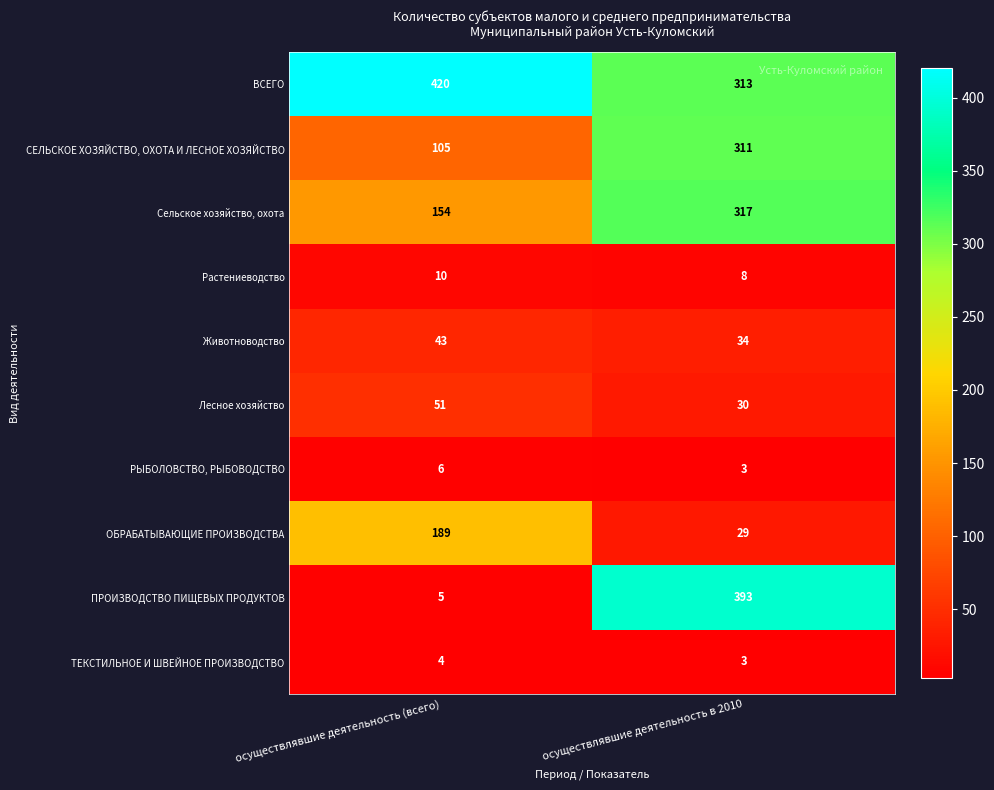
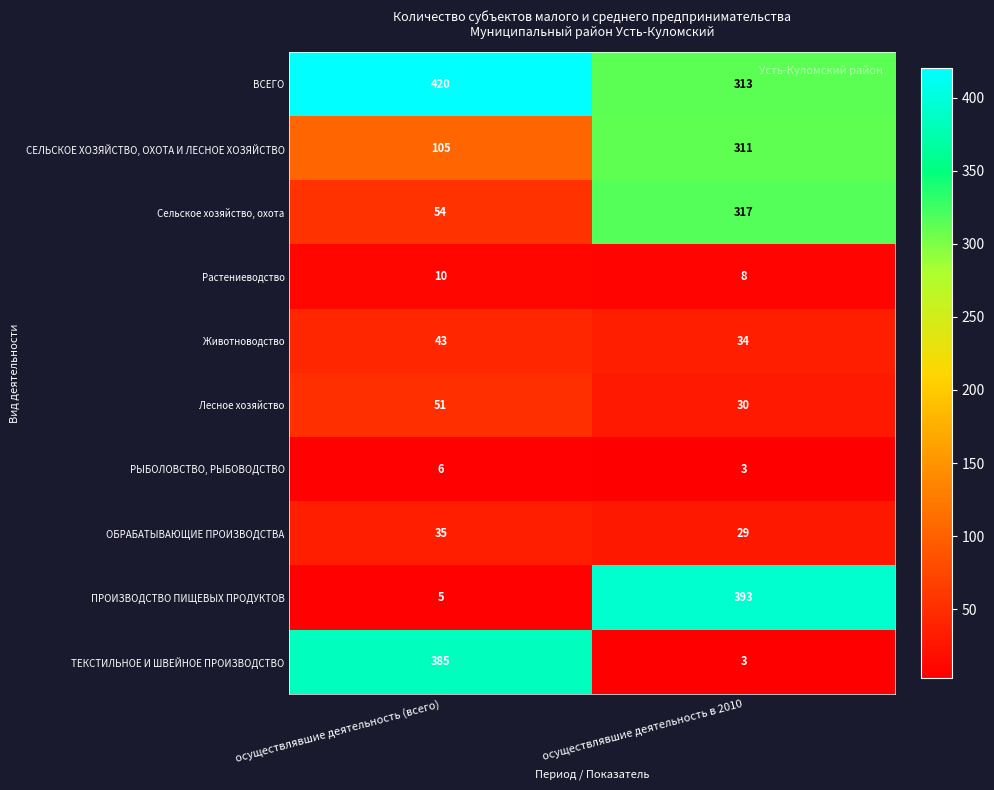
  {
    "ВСЕГО": {
      "осуществлявшие деятельность (всего)": 420
    },
    "СЕЛЬСКОЕ ХОЗЯЙСТВО, ОХОТА И ЛЕСНОЕ ХОЗЯЙСТВО": {
      "осуществлявшие деятельность (всего)": 105,
      "осуществлявшие деятельность в 2010": 311
    },
    "Сельское хозяйство, охота": {
-     "осуществлявшие деятельность (всего)": 154,
+     "осуществлявшие деятельность (всего)": 54,
      "осуществлявшие деятельность в 2010": 317
    },
    "Растениеводство": {
      "осуществлявшие деятельность (всего)": 10,
      "осуществлявшие деятельность в 2010": 8
    },
    "Животноводство": {
      "осуществлявшие деятельность (всего)": 43,
      "осуществлявшие деятельность в 2010": 34
    },
    "Лесное хозяйство": {
      "осуществлявшие деятельность (всего)": 51,
      "осуществлявшие деятельность в 2010": 30
    },
    "РЫБОЛОВСТВО, РЫБОВОДСТВО": {
      "осуществлявшие деятельность (всего)": 6,
      "осуществлявшие деятельность в 2010": 3
    },
    "ОБРАБАТЫВАЮЩИЕ ПРОИЗВОДСТВА": {
-     "осуществлявшие деятельность (всего)": 189,
+     "осуществлявшие деятельность (всего)": 35,
      "осуществлявшие деятельность в 2010": 29
    },
    "ПРОИЗВОДСТВО ПИЩЕВЫХ ПРОДУКТОВ": {
      "осуществлявшие деятельность (всего)": 5,
      "осуществлявшие деятельность в 2010": 393
    },
    "ТЕКСТИЛЬНОЕ И ШВЕЙНОЕ ПРОИЗВОДСТВО": {
-     "осуществлявшие деятельность (всего)": 4,
+     "осуществлявшие деятельность (всего)": 385,
      "осуществлявшие деятельность в 2010": 3
    }
  }
